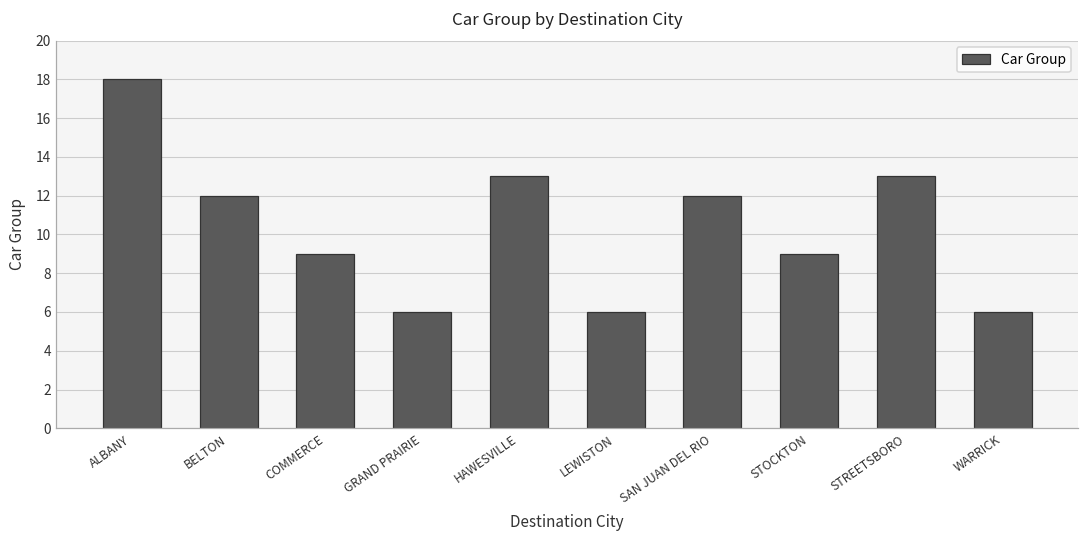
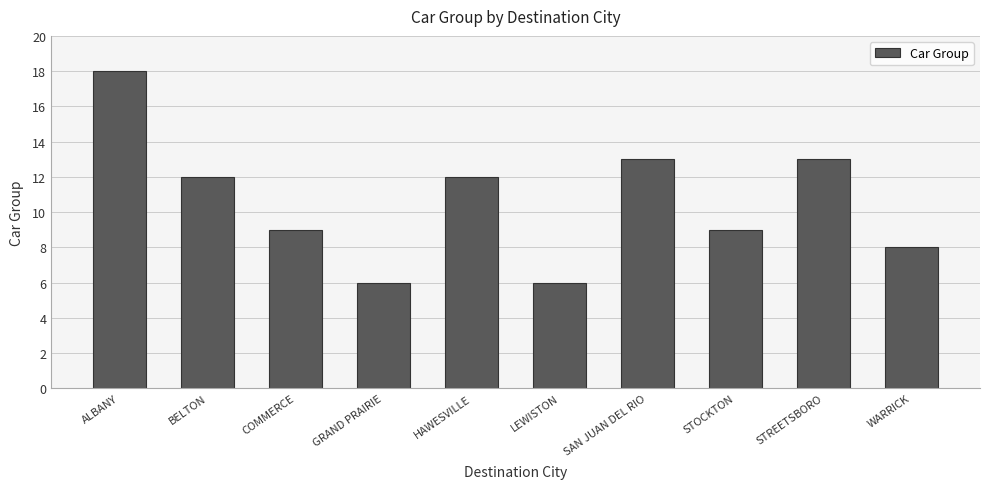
  {
    "ALBANY": 18,
    "BELTON": 12,
    "COMMERCE": 9,
    "GRAND PRAIRIE": 6,
-   "HAWESVILLE": 13,
+   "HAWESVILLE": 12,
    "LEWISTON": 6,
-   "SAN JUAN DEL RIO": 12,
+   "SAN JUAN DEL RIO": 13,
    "STOCKTON": 9,
    "STREETSBORO": 13,
-   "WARRICK": 6
+   "WARRICK": 8
  }
